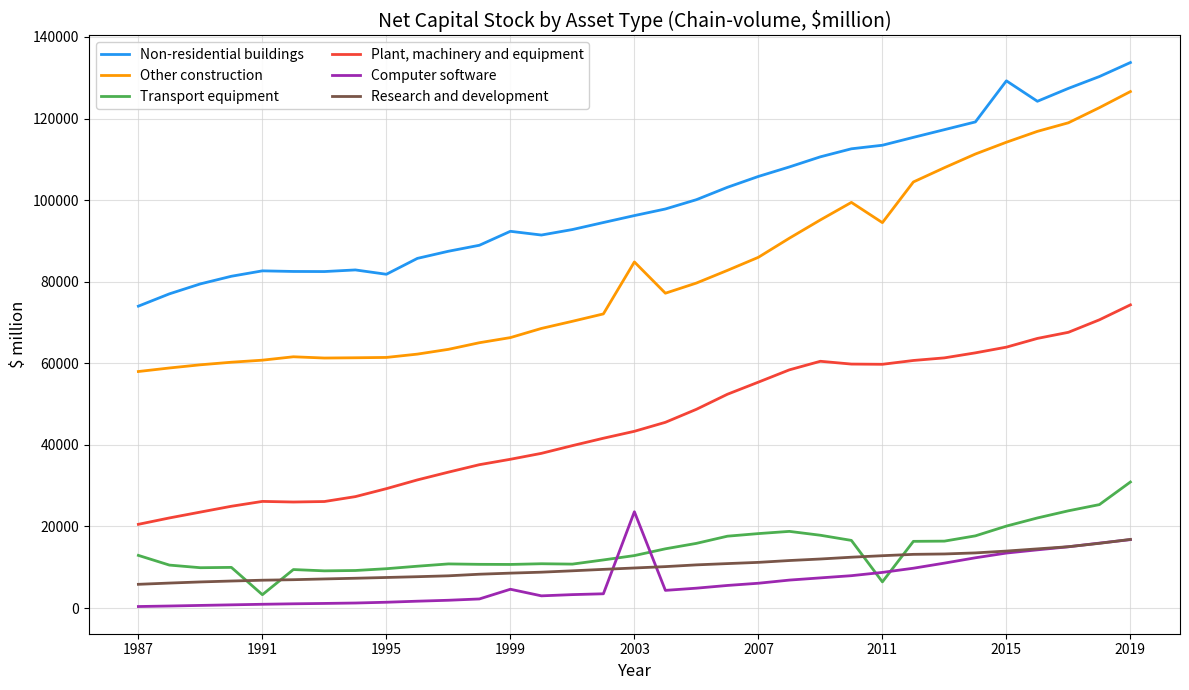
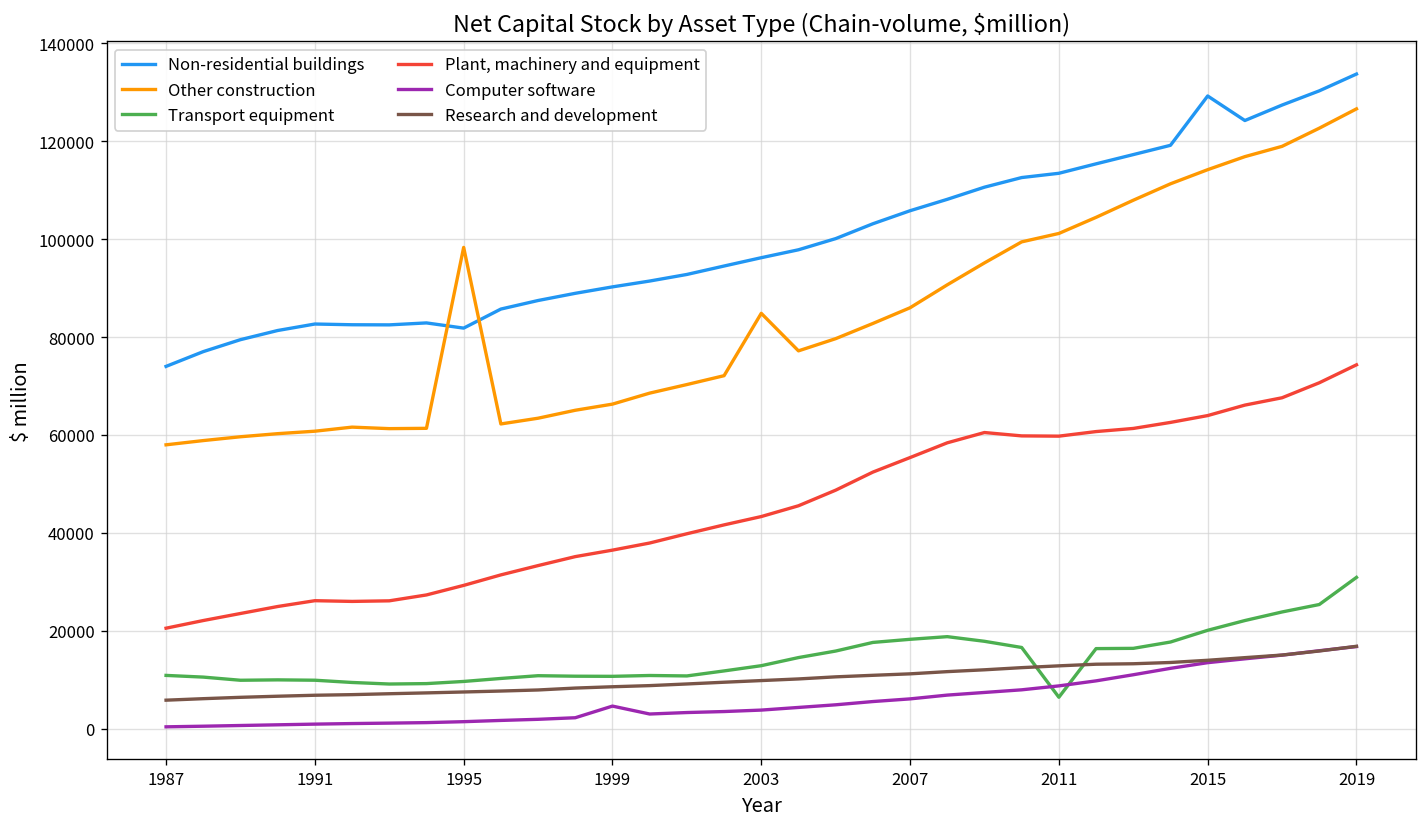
  {
    "Non-residential buildings": {
      "1987": 74000,
      "1991": 83000,
      "1995": 82000,
-     "1999": 92000,
+     "1999": 90000,
      "2003": 96000,
      "2007": 106000,
      "2011": 113000,
      "2015": 129000,
      "2019": 134000
    },
    "Other construction": {
      "1987": 58000,
      "1991": 61000,
-     "1995": 61000,
+     "1995": 98000,
      "1999": 66000,
      "2003": 85000,
      "2007": 86000,
-     "2011": 94000,
+     "2011": 101000,
      "2015": 114000,
      "2019": 127000
    },
    "Transport equipment": {
-     "1987": 13000,
-     "1991": 3000,
+     "1987": 11000,
+     "1991": 10000,
      "1995": 10000,
      "1999": 11000,
      "2003": 13000,
      "2007": 18000,
      "2011": 6000,
      "2015": 20000,
      "2019": 31000
    },
    "Plant, machinery and equipment": {
      "1987": 21000,
      "1991": 26000,
      "1995": 29000,
      "1999": 36000,
      "2003": 43000,
      "2007": 55000,
      "2011": 60000,
      "2015": 64000,
      "2019": 74000
    },
    "Computer software": {
      "1987": 0,
      "1991": 1000,
      "1995": 1000,
      "1999": 5000,
-     "2003": 24000,
+     "2003": 4000,
      "2007": 6000,
      "2011": 9000
    },
    "Research and development": {
      "1987": 6000,
      "1991": 7000,
      "1995": 8000,
      "1999": 9000,
      "2003": 10000,
      "2007": 11000,
      "2011": 13000
    }
  }
